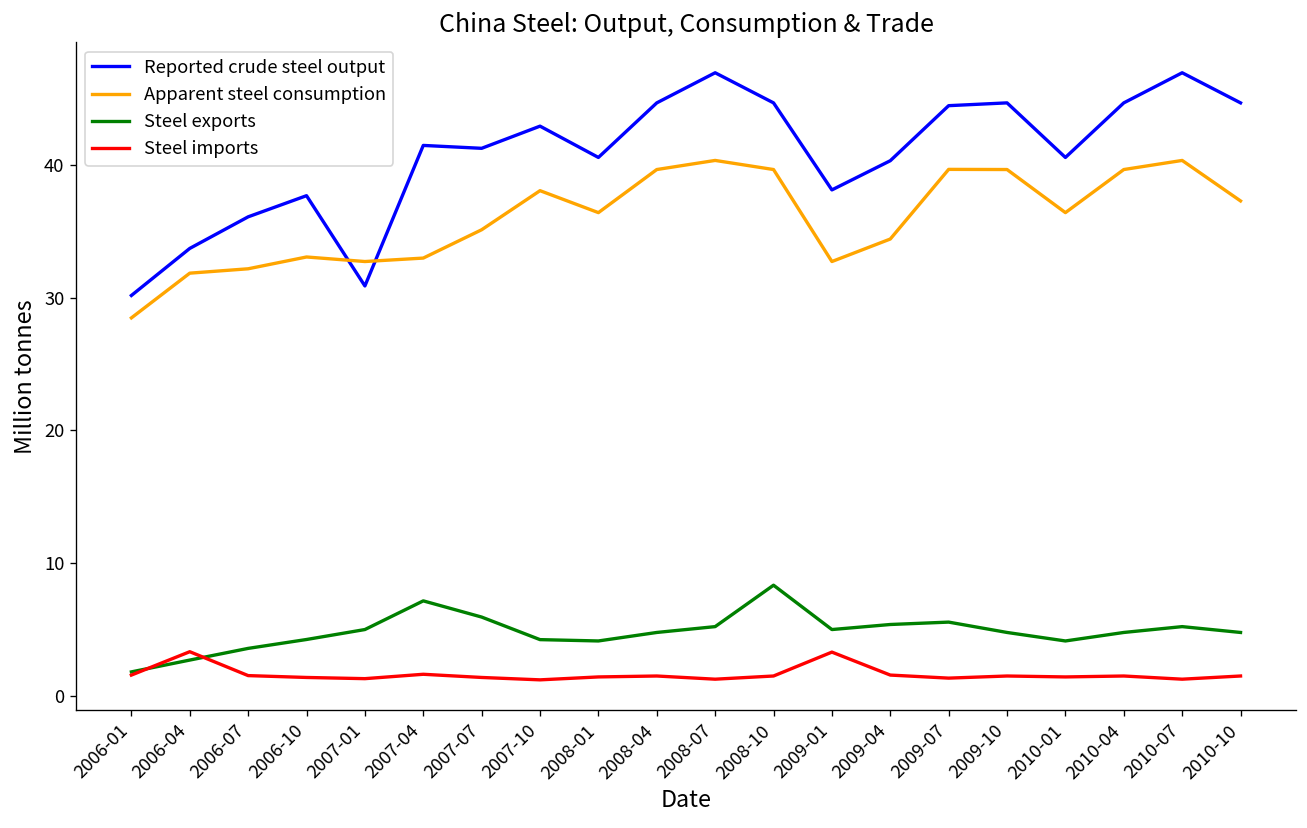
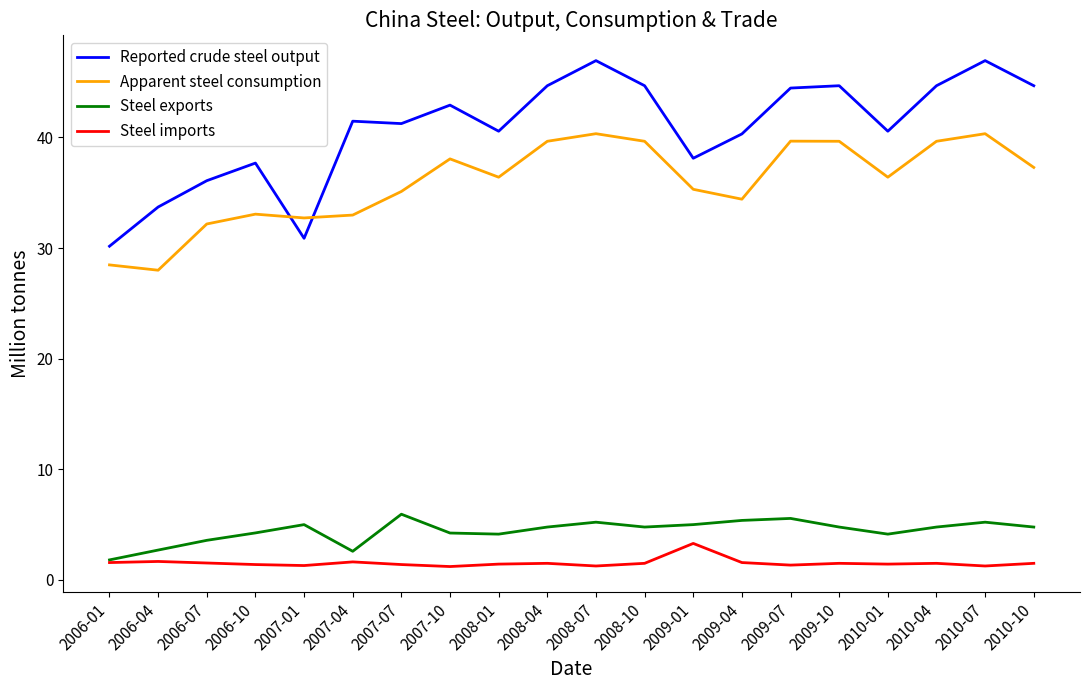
  {
    "Reported crude steel output": {
      "2006-01": 30.2,
      "2006-04": 33.7,
      "2006-07": 36.1,
      "2006-10": 37.7,
      "2007-01": 30.9,
      "2007-04": 41.5,
      "2007-07": 41.3,
      "2007-10": 42.9,
      "2008-01": 40.6,
      "2008-04": 44.7,
      "2008-07": 46.9,
      "2008-10": 44.7,
      "2009-01": 38.1,
      "2009-04": 40.3,
      "2009-07": 44.5,
      "2009-10": 44.7,
      "2010-01": 40.6,
      "2010-04": 44.7,
      "2010-07": 46.9,
      "2010-10": 44.7
    },
    "Apparent steel consumption": {
      "2006-01": 28.5,
-     "2006-04": 31.8,
+     "2006-04": 28.0,
      "2006-07": 32.2,
      "2006-10": 33.1,
      "2007-01": 32.7,
      "2007-04": 33.0,
      "2007-07": 35.1,
      "2007-10": 38.1,
      "2008-01": 36.4,
      "2008-04": 39.7,
      "2008-07": 40.3,
      "2008-10": 39.7,
-     "2009-01": 32.7,
+     "2009-01": 35.3,
      "2009-04": 34.4,
      "2009-07": 39.7,
      "2009-10": 39.7,
      "2010-01": 36.4,
      "2010-04": 39.7,
      "2010-07": 40.3,
      "2010-10": 37.3
    },
    "Steel exports": {
      "2006-01": 1.8,
      "2006-04": 2.7,
      "2006-07": 3.6,
      "2006-10": 4.3,
      "2007-01": 5.0,
-     "2007-04": 7.2,
+     "2007-04": 2.6,
      "2007-07": 5.9,
      "2007-10": 4.2,
      "2008-01": 4.1,
      "2008-04": 4.8,
      "2008-07": 5.2,
-     "2008-10": 8.3,
+     "2008-10": 4.8,
      "2009-01": 5.0,
      "2009-04": 5.4,
      "2009-07": 5.6,
      "2009-10": 4.8,
      "2010-01": 4.1,
      "2010-04": 4.8,
      "2010-07": 5.2,
      "2010-10": 4.8
    },
    "Steel imports": {
      "2006-01": 1.6,
-     "2006-04": 3.3,
+     "2006-04": 1.7,
      "2006-07": 1.5,
      "2006-10": 1.4,
      "2007-01": 1.3,
      "2007-04": 1.6,
      "2007-07": 1.4,
      "2007-10": 1.2,
      "2008-01": 1.4,
      "2008-04": 1.5,
      "2008-07": 1.3,
      "2008-10": 1.5,
      "2009-01": 3.3,
      "2009-04": 1.6,
      "2009-07": 1.3,
      "2009-10": 1.5,
      "2010-01": 1.4,
      "2010-04": 1.5,
      "2010-07": 1.3,
      "2010-10": 1.5
    }
  }
